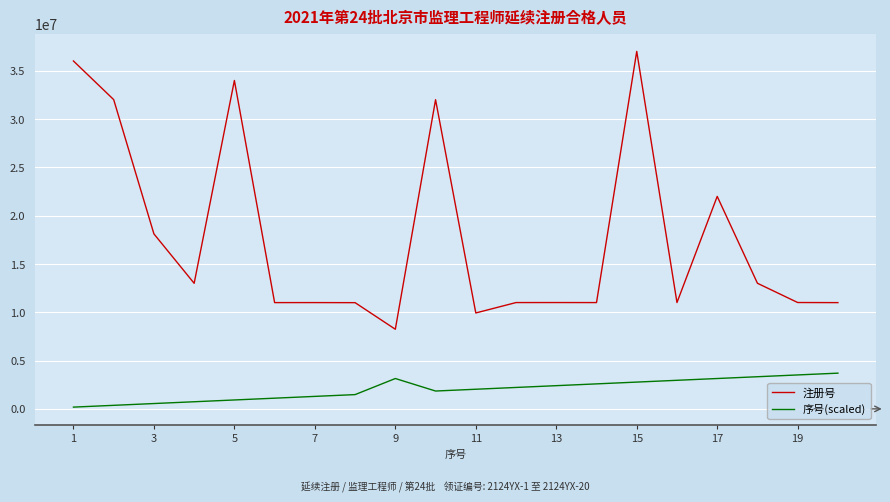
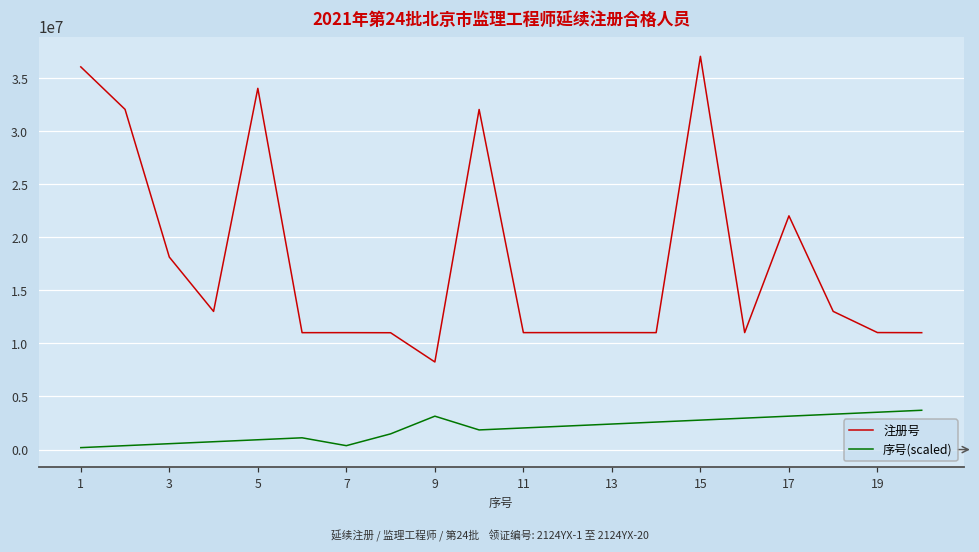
  {
    "注册号": {
      "1": 36000000,
      "3": 18000000,
      "5": 34000000,
      "7": 11000000,
      "9": 8000000,
-     "11": 10000000,
+     "11": 11000000,
      "13": 11000000,
      "15": 37000000,
      "17": 22000000,
      "19": 11000000
    },
    "序号(scaled)": {
      "1": 0,
      "3": 1000000,
      "5": 1000000,
-     "7": 1000000,
+     "7": 0,
      "9": 3000000,
      "11": 2000000,
      "13": 2000000,
      "15": 3000000,
      "17": 3000000,
      "19": 4000000
    }
  }
